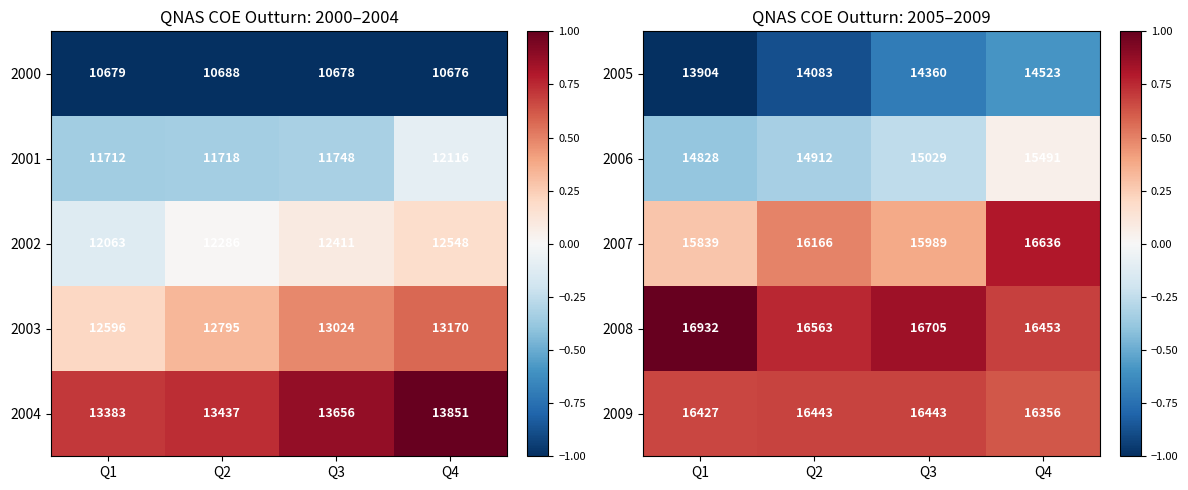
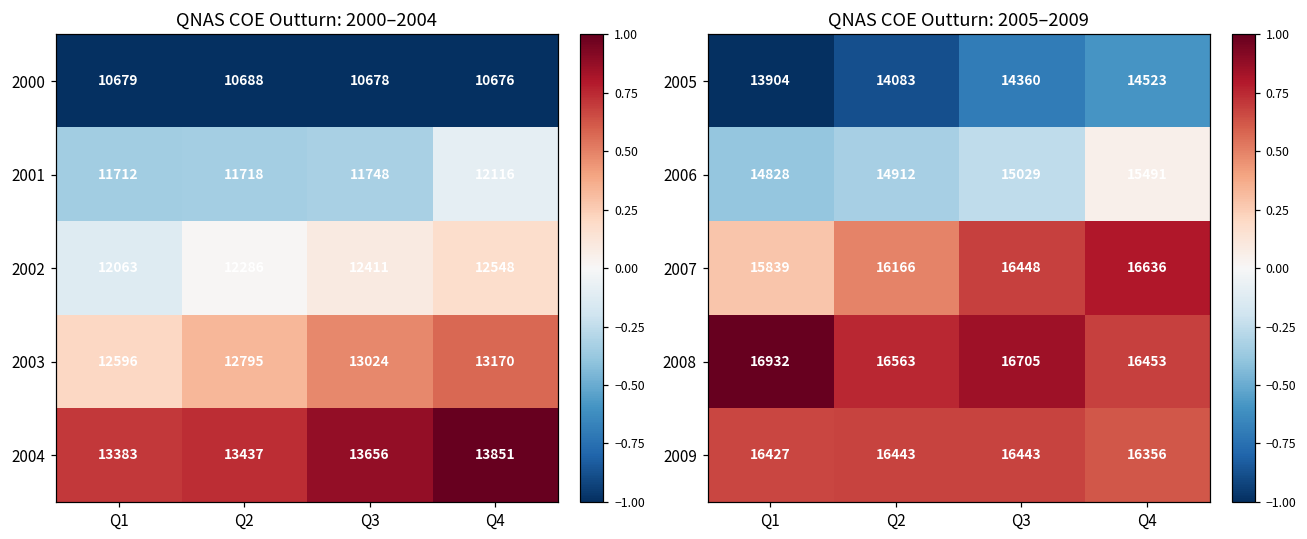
  {
    "QNAS COE Outturn: 2000–2004": {
      "2000": {
        "Q1": 10679,
        "Q2": 10688,
        "Q3": 10678,
        "Q4": 10676
      },
      "2001": {
        "Q1": 11712,
        "Q2": 11718,
        "Q3": 11748
      },
      "2002": {
        "Q4": 12548
      },
      "2003": {
        "Q1": 12596,
        "Q2": 12795,
        "Q3": 13024,
        "Q4": 13170
      },
      "2004": {
        "Q1": 13383,
        "Q2": 13437,
        "Q3": 13656,
        "Q4": 13851
      }
    },
    "QNAS COE Outturn: 2005–2009": {
      "2005": {
        "Q1": 13904,
        "Q2": 14083,
        "Q3": 14360,
        "Q4": 14523
      },
      "2006": {
        "Q1": 14828,
        "Q2": 14912,
        "Q3": 15029
      },
      "2007": {
        "Q1": 15839,
        "Q2": 16166,
-       "Q3": 15989,
+       "Q3": 16448,
        "Q4": 16636
      },
      "2008": {
        "Q1": 16932,
        "Q2": 16563,
        "Q3": 16705,
        "Q4": 16453
      },
      "2009": {
        "Q1": 16427,
        "Q2": 16443,
        "Q3": 16443,
        "Q4": 16356
      }
    }
  }
